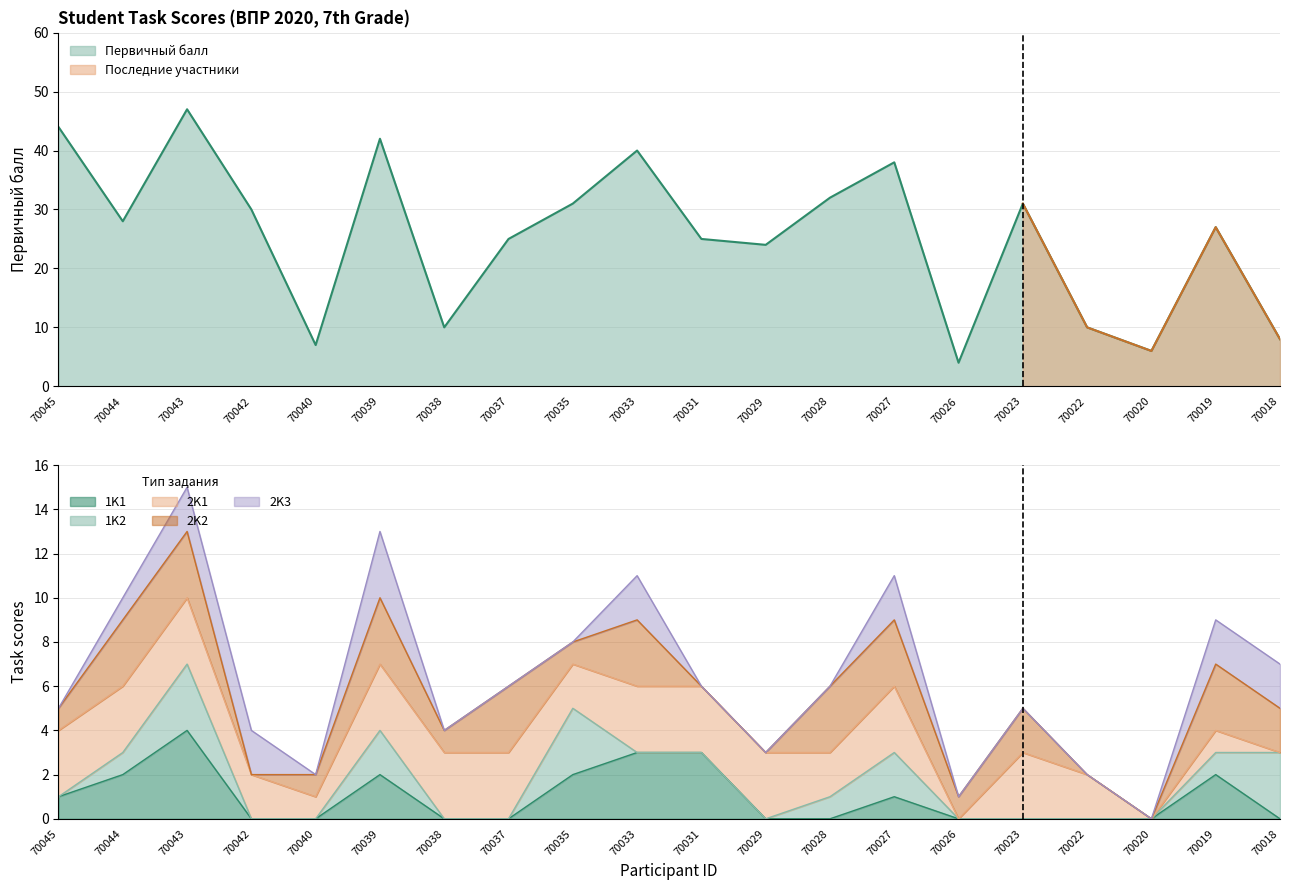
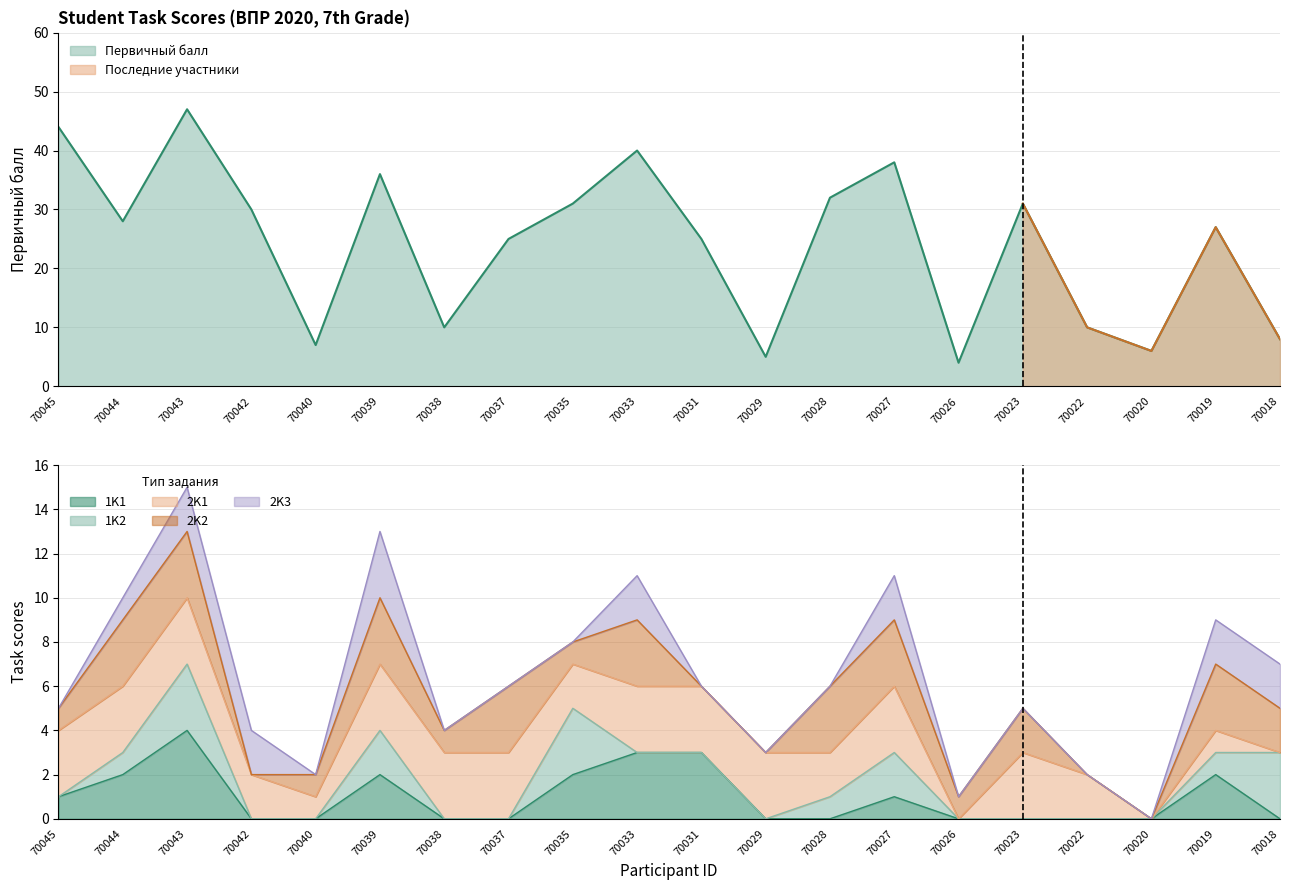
  {
    "Student Task Scores (ВПР 2020, 7th Grade)": {
      "Первичный балл": {
        "70045": 44,
        "70044": 28,
        "70043": 47,
        "70042": 30,
        "70040": 7,
-       "70039": 42,
+       "70039": 36,
        "70038": 10,
        "70037": 25,
        "70035": 31,
        "70033": 40,
        "70031": 25,
-       "70029": 24,
+       "70029": 5,
        "70028": 32,
        "70027": 38,
        "70026": 4
      }
    }
  }
